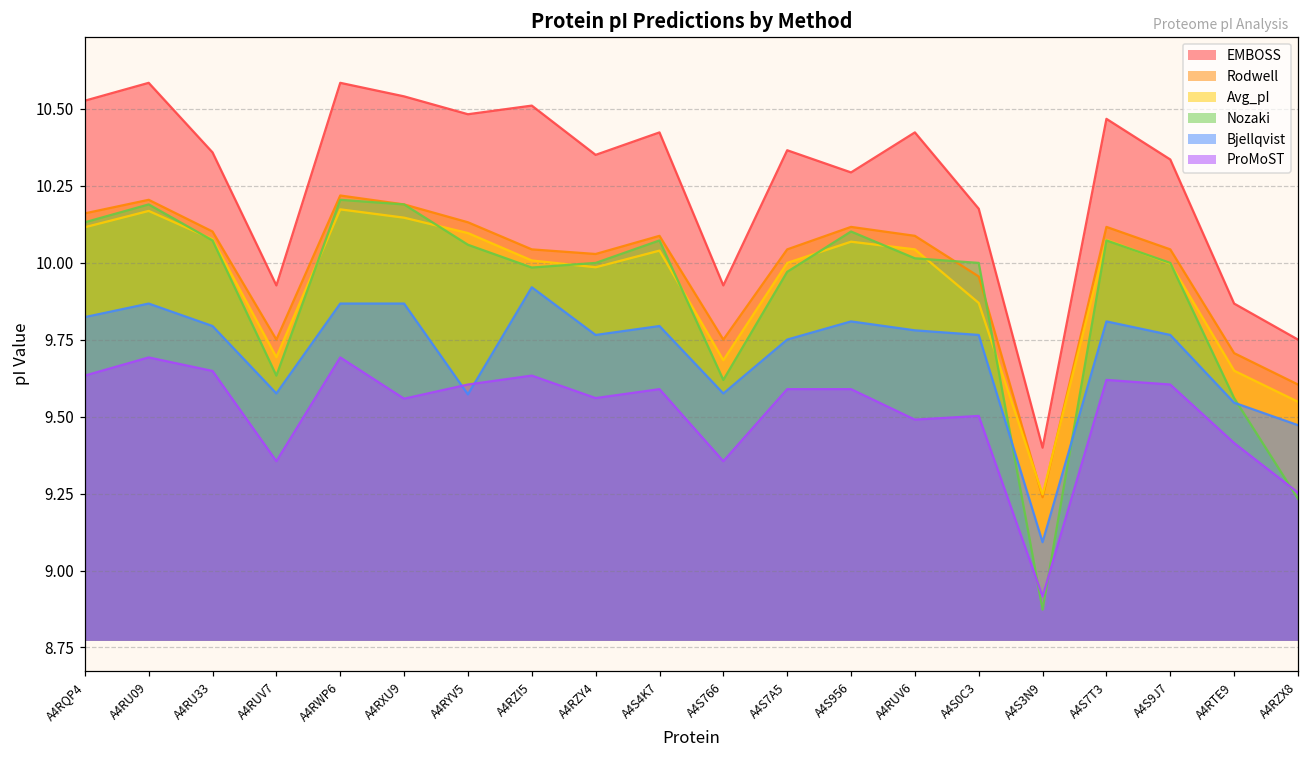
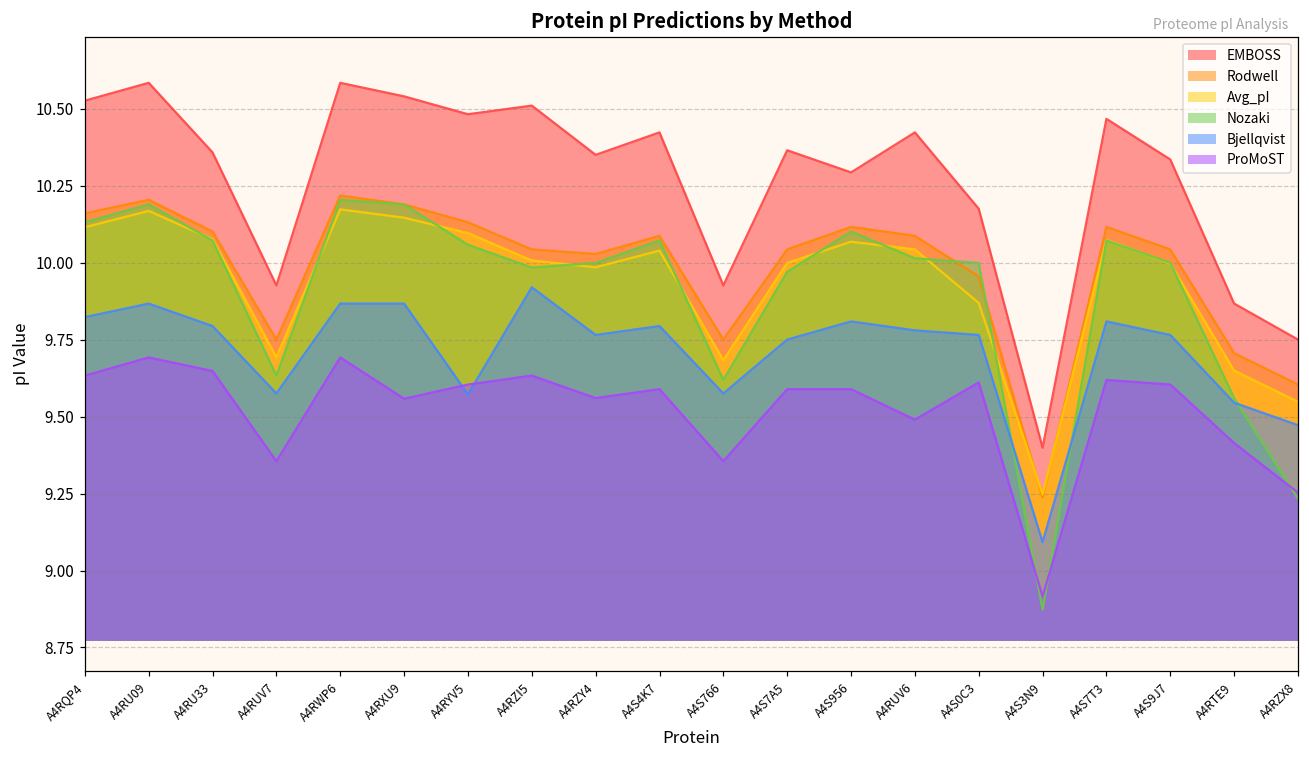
  {
    "EMBOSS": {
      "A4RQP4": 10.53,
      "A4RU09": 10.58,
      "A4RU33": 10.36,
      "A4RUV7": 9.93,
      "A4RWP6": 10.58,
      "A4RXU9": 10.54,
      "A4RYV5": 10.48,
      "A4RZI5": 10.51,
      "A4RZY4": 10.35,
      "A4S4K7": 10.42,
      "A4S766": 9.93,
      "A4S7A5": 10.37,
      "A4S956": 10.29,
      "A4RUV6": 10.42,
      "A4S0C3": 10.18,
      "A4S3N9": 9.40,
      "A4S7T3": 10.47,
      "A4S9J7": 10.34,
      "A4RTE9": 9.87,
      "A4RZX8": 9.75
    },
    "Nozaki": {
      "A4RQP4": 10.13,
      "A4RU09": 10.19,
      "A4RUV7": 9.63,
      "A4RWP6": 10.20,
      "A4RYV5": 10.06,
      "A4RZI5": 9.98,
      "A4RZY4": 10.00,
      "A4S4K7": 10.07,
      "A4S766": 9.62,
      "A4S7A5": 9.97,
      "A4S956": 10.10,
      "A4RUV6": 10.01,
      "A4S0C3": 10.00,
      "A4S3N9": 8.87,
      "A4RTE9": 9.56,
      "A4RZX8": 9.23
    },
    "Bjellqvist": {
      "A4RQP4": 9.82,
      "A4RU09": 9.87,
      "A4RU33": 9.79,
      "A4RUV7": 9.58,
      "A4RWP6": 9.87,
      "A4RXU9": 9.87,
      "A4RYV5": 9.57,
      "A4RZI5": 9.92,
      "A4RZY4": 9.77,
      "A4S4K7": 9.79,
      "A4S766": 9.58,
      "A4S7A5": 9.75,
      "A4S956": 9.81,
      "A4RUV6": 9.78,
      "A4S0C3": 9.77,
      "A4S3N9": 9.09,
      "A4S7T3": 9.81,
      "A4S9J7": 9.77,
      "A4RTE9": 9.55,
      "A4RZX8": 9.47
    },
    "ProMoST": {
      "A4RQP4": 9.63,
      "A4RU09": 9.69,
      "A4RU33": 9.65,
      "A4RUV7": 9.36,
      "A4RWP6": 9.69,
      "A4RXU9": 9.56,
      "A4RYV5": 9.60,
      "A4RZI5": 9.63,
      "A4RZY4": 9.56,
      "A4S4K7": 9.59,
      "A4S766": 9.36,
      "A4S7A5": 9.59,
      "A4S956": 9.59,
      "A4RUV6": 9.49,
-     "A4S0C3": 9.50,
+     "A4S0C3": 9.61,
      "A4S3N9": 8.92,
      "A4S7T3": 9.62,
      "A4S9J7": 9.60,
      "A4RTE9": 9.41,
      "A4RZX8": 9.25
    }
  }
